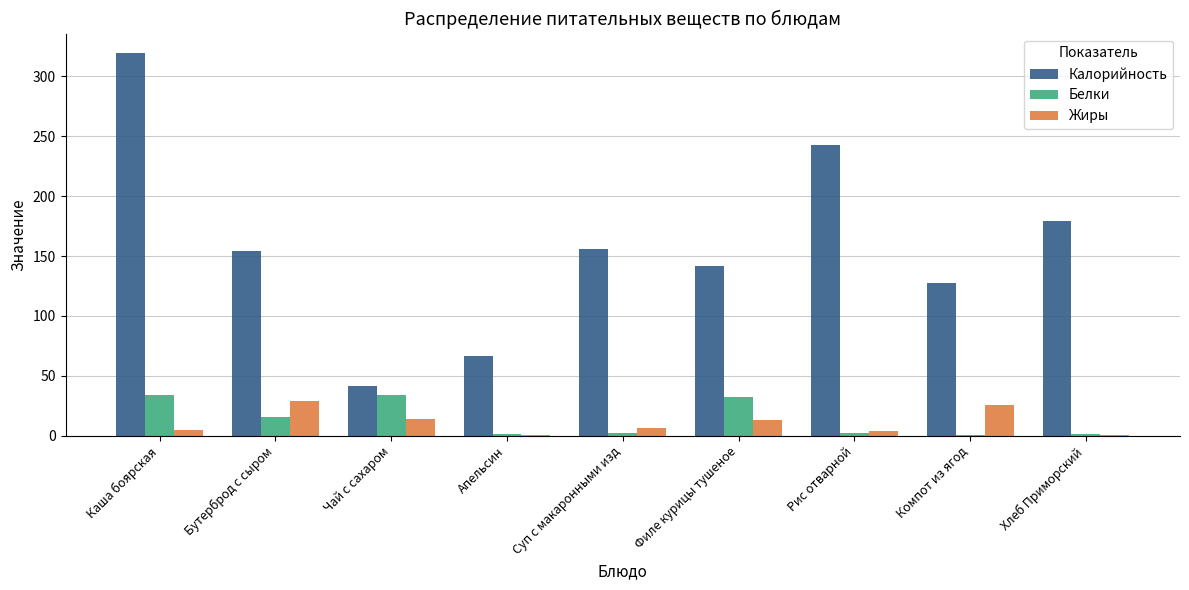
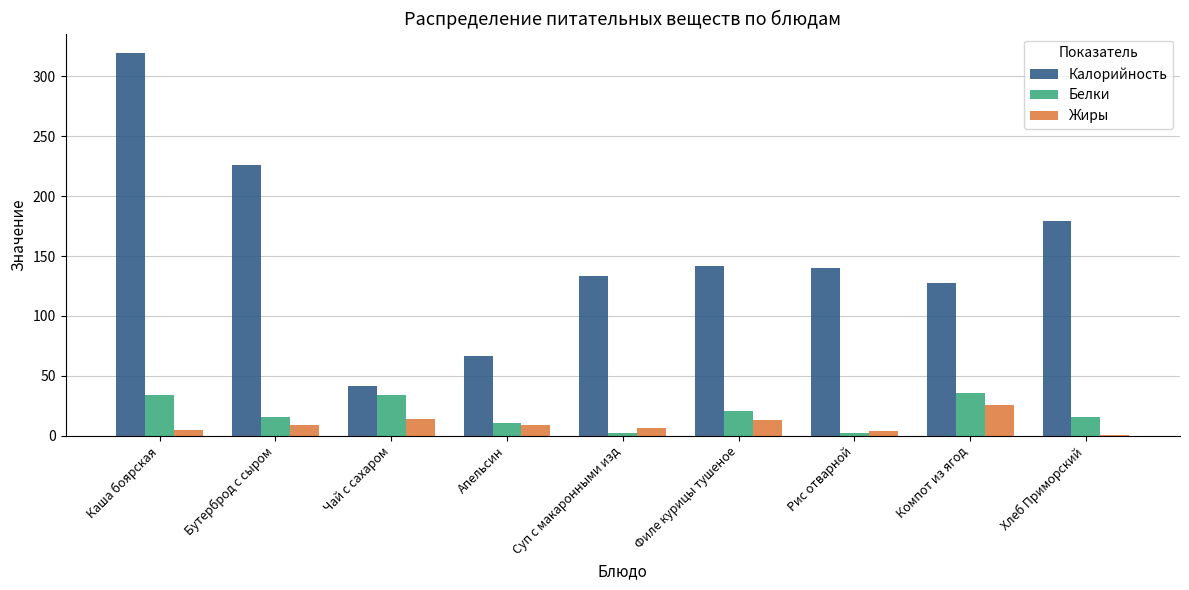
  {
    "Калорийность": {
      "Каша боярская": 320,
-     "Бутерброд с сыром": 154,
+     "Бутерброд с сыром": 226,
      "Чай с сахаром": 42,
      "Апельсин": 67,
-     "Суп с макаронными изд": 156,
+     "Суп с макаронными изд": 133,
      "Филе курицы тушеное": 141,
-     "Рис отварной": 243,
+     "Рис отварной": 140,
      "Компот из ягод": 128,
      "Хлеб Приморский": 180
    },
    "Белки": {
      "Каша боярская": 34,
      "Бутерброд с сыром": 16,
      "Чай с сахаром": 34,
-     "Апельсин": 1,
+     "Апельсин": 11,
      "Суп с макаронными изд": 2,
-     "Филе курицы тушеное": 32,
+     "Филе курицы тушеное": 21,
      "Рис отварной": 2,
-     "Компот из ягод": 1,
-     "Хлеб Приморский": 2
+     "Компот из ягод": 36,
+     "Хлеб Приморский": 16
    },
    "Жиры": {
      "Каша боярская": 5,
-     "Бутерброд с сыром": 29,
+     "Бутерброд с сыром": 9,
      "Чай с сахаром": 14,
-     "Апельсин": 0,
+     "Апельсин": 9,
      "Суп с макаронными изд": 6,
      "Филе курицы тушеное": 13,
      "Рис отварной": 4,
      "Компот из ягод": 25
    }
  }
